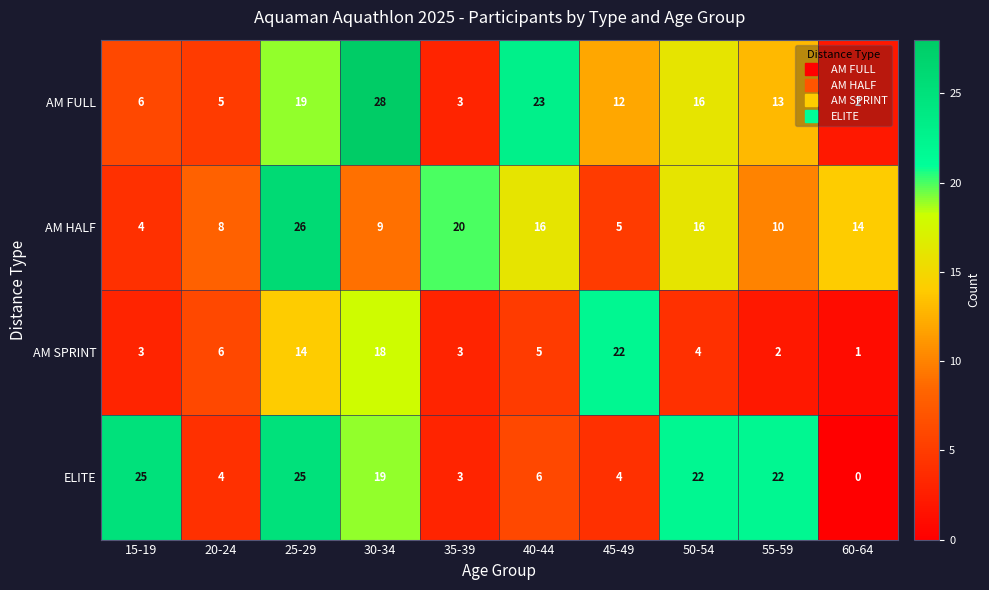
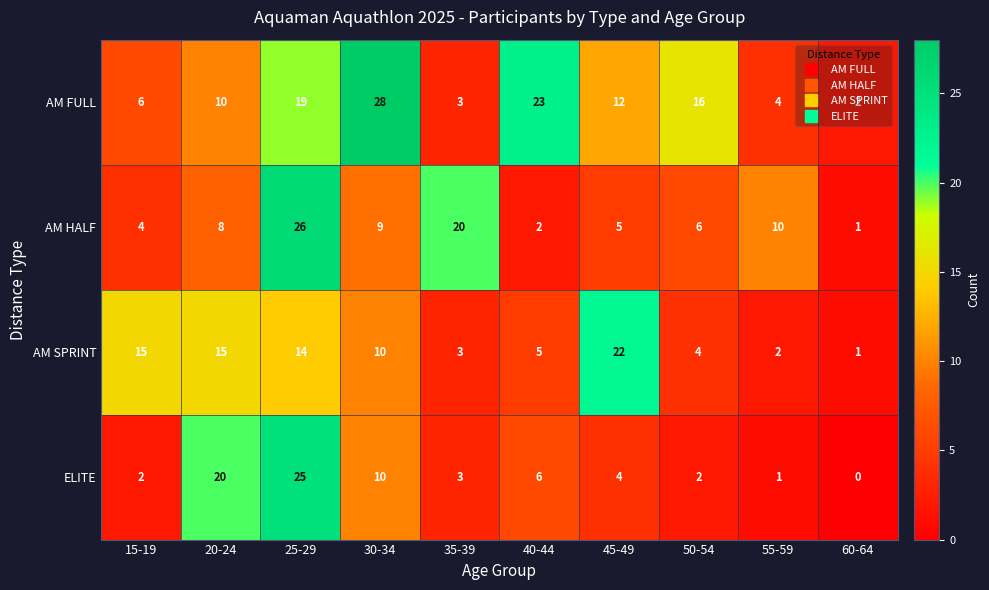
  {
    "AM FULL": {
      "15-19": 6,
-     "20-24": 5,
+     "20-24": 10,
      "25-29": 19,
      "30-34": 28,
      "35-39": 3,
      "40-44": 23,
      "45-49": 12,
      "50-54": 16,
-     "55-59": 13
+     "55-59": 4
    },
    "AM HALF": {
      "15-19": 4,
      "20-24": 8,
      "25-29": 26,
      "30-34": 9,
      "35-39": 20,
-     "40-44": 16,
+     "40-44": 2,
      "45-49": 5,
-     "50-54": 16,
+     "50-54": 6,
      "55-59": 10,
-     "60-64": 14
+     "60-64": 1
    },
    "AM SPRINT": {
-     "15-19": 3,
-     "20-24": 6,
+     "15-19": 15,
+     "20-24": 15,
      "25-29": 14,
-     "30-34": 18,
+     "30-34": 10,
      "35-39": 3,
      "40-44": 5,
      "45-49": 22,
      "50-54": 4,
      "55-59": 2,
      "60-64": 1
    },
    "ELITE": {
-     "15-19": 25,
-     "20-24": 4,
+     "15-19": 2,
+     "20-24": 20,
      "25-29": 25,
-     "30-34": 19,
+     "30-34": 10,
      "35-39": 3,
      "40-44": 6,
      "45-49": 4,
-     "50-54": 22,
-     "55-59": 22,
+     "50-54": 2,
+     "55-59": 1,
      "60-64": 0
    }
  }
